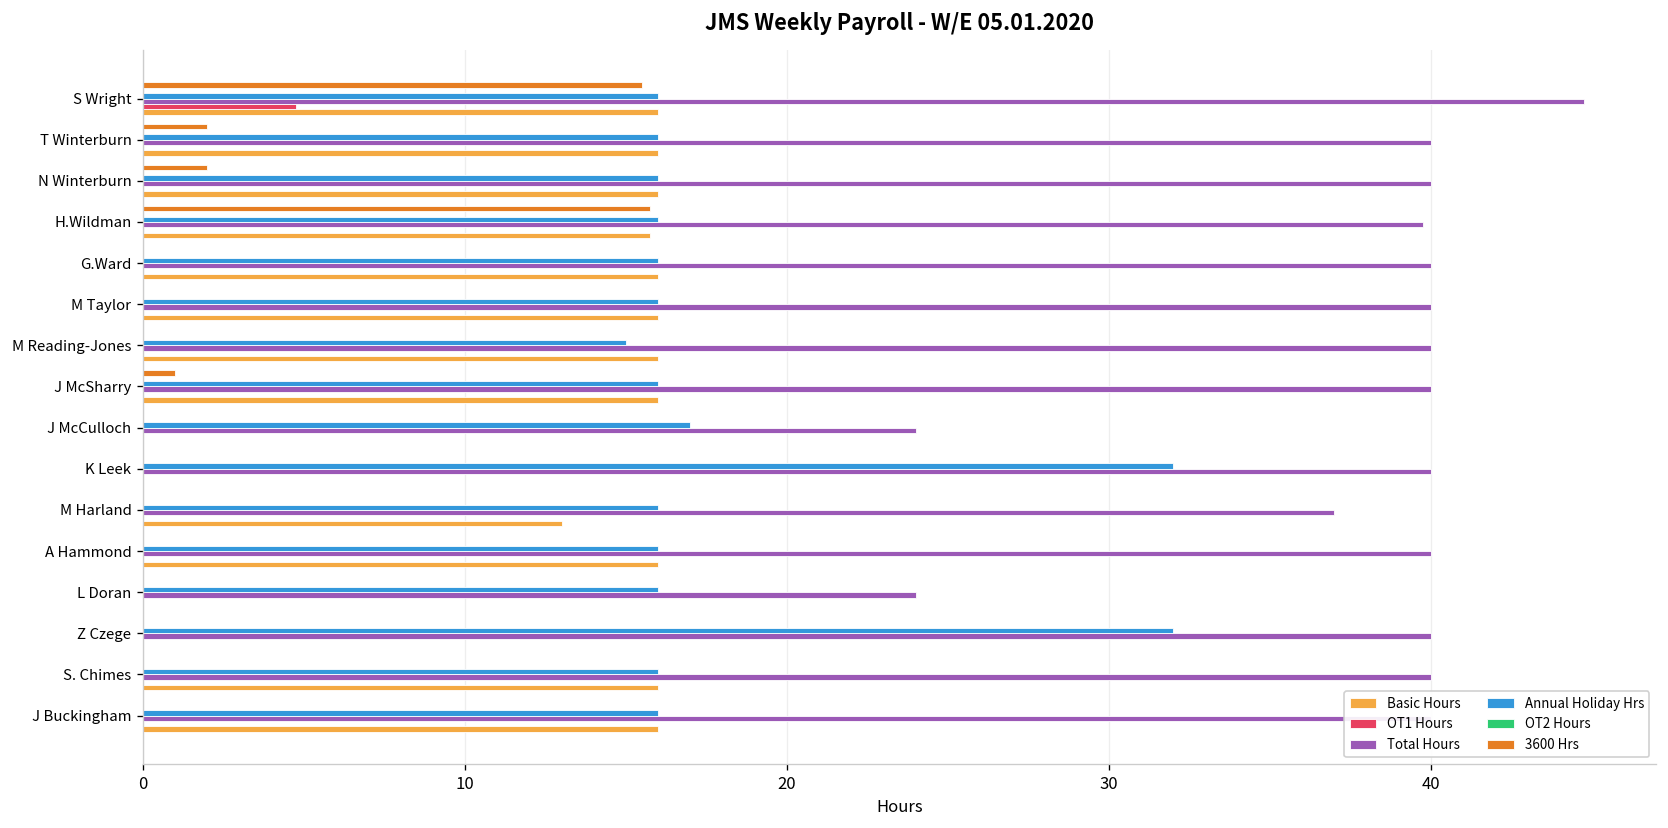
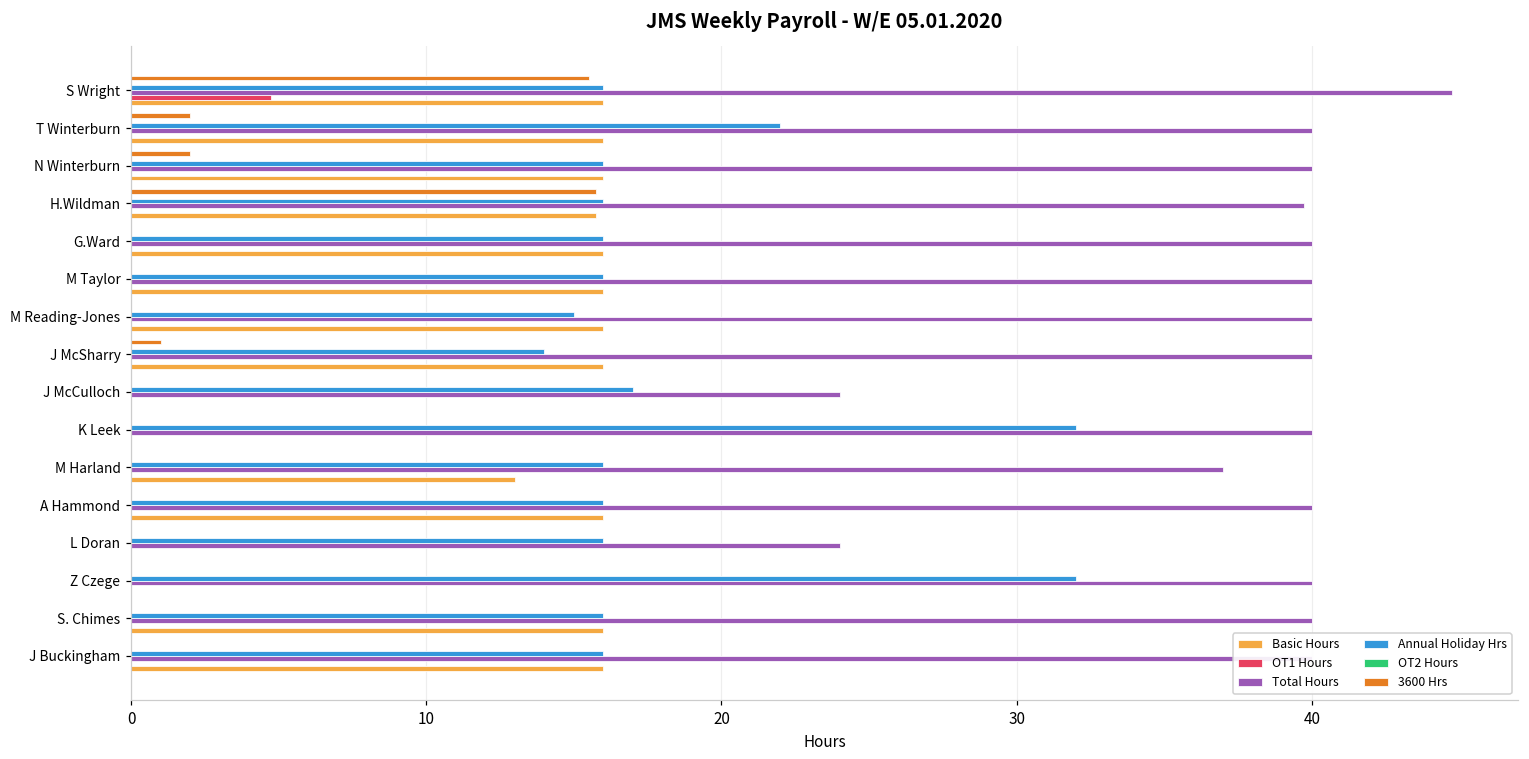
  {
    "OT1 Hours": {
      "S Wright": 4.8,
      "T Winterburn": 0,
      "N Winterburn": 0,
      "H.Wildman": 0,
      "G.Ward": 0,
      "M Taylor": 0,
      "M Reading-Jones": 0,
      "J McSharry": 0,
      "J McCulloch": 0,
      "K Leek": 0,
      "M Harland": 0,
      "A Hammond": 0,
      "L Doran": 0,
      "Z Czege": 0,
      "S. Chimes": 0,
      "J Buckingham": 0
    },
    "Total Hours": {
      "S Wright": 44.8,
      "T Winterburn": 40,
      "N Winterburn": 40,
      "H.Wildman": 39.8,
      "G.Ward": 40,
      "M Taylor": 40,
      "M Reading-Jones": 40,
      "J McSharry": 40,
      "J McCulloch": 24,
      "K Leek": 40,
      "M Harland": 37,
      "A Hammond": 40,
      "L Doran": 24,
      "Z Czege": 40,
      "S. Chimes": 40
    },
    "Annual Holiday Hrs": {
      "S Wright": 16,
-     "T Winterburn": 16,
+     "T Winterburn": 22,
      "N Winterburn": 16,
      "H.Wildman": 16,
      "G.Ward": 16,
      "M Taylor": 16,
      "M Reading-Jones": 15,
-     "J McSharry": 16,
+     "J McSharry": 14,
      "J McCulloch": 17,
      "K Leek": 32,
      "M Harland": 16,
      "A Hammond": 16,
      "L Doran": 16,
      "Z Czege": 32,
      "S. Chimes": 16,
      "J Buckingham": 16
    },
    "OT2 Hours": {
      "S Wright": 0,
      "T Winterburn": 0,
      "N Winterburn": 0,
      "H.Wildman": 0,
      "G.Ward": 0,
      "M Taylor": 0,
      "M Reading-Jones": 0,
      "J McSharry": 0,
      "J McCulloch": 0,
      "K Leek": 0,
      "M Harland": 0,
      "A Hammond": 0,
      "L Doran": 0,
      "Z Czege": 0,
      "S. Chimes": 0,
      "J Buckingham": 0
    }
  }
